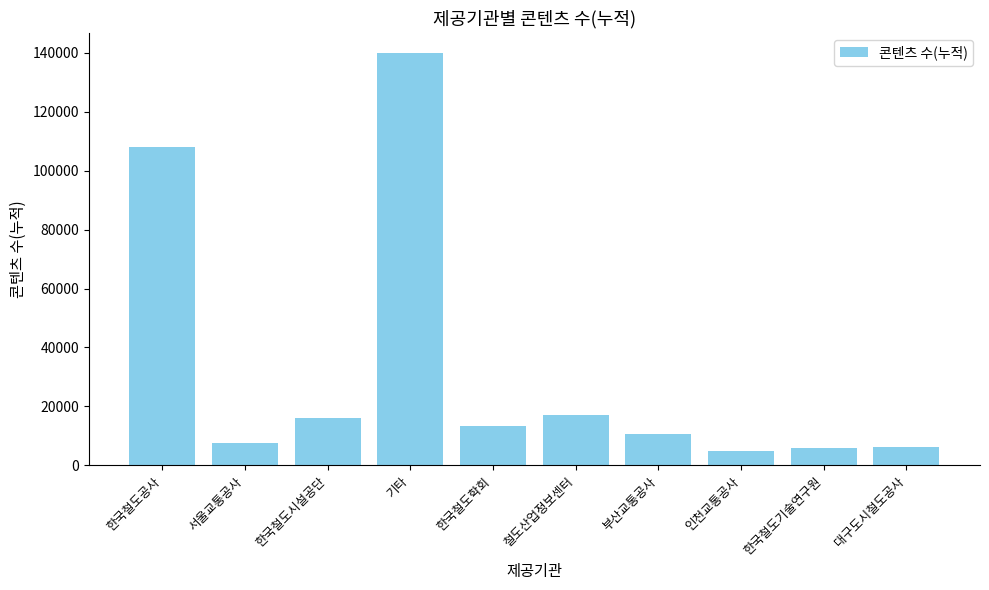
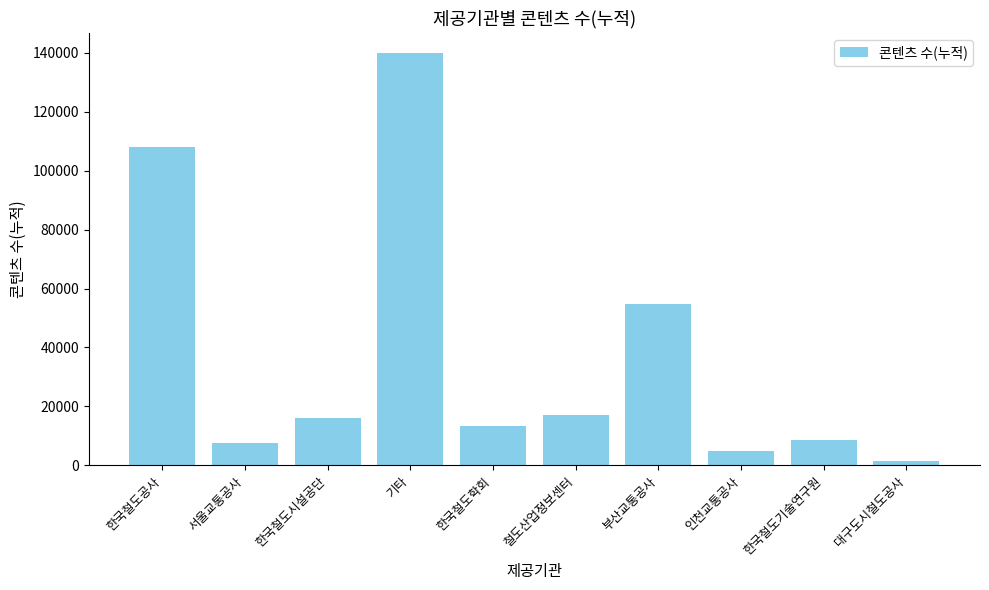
  {
    "한국철도공사": 108000,
    "서울교통공사": 8000,
    "한국철도시설공단": 16000,
    "기타": 140000,
    "한국철도학회": 14000,
    "철도산업정보센터": 17000,
-   "부산교통공사": 11000,
+   "부산교통공사": 55000,
    "인천교통공사": 5000,
-   "한국철도기술연구원": 6000,
-   "대구도시철도공사": 6000
+   "한국철도기술연구원": 9000,
+   "대구도시철도공사": 2000
  }
